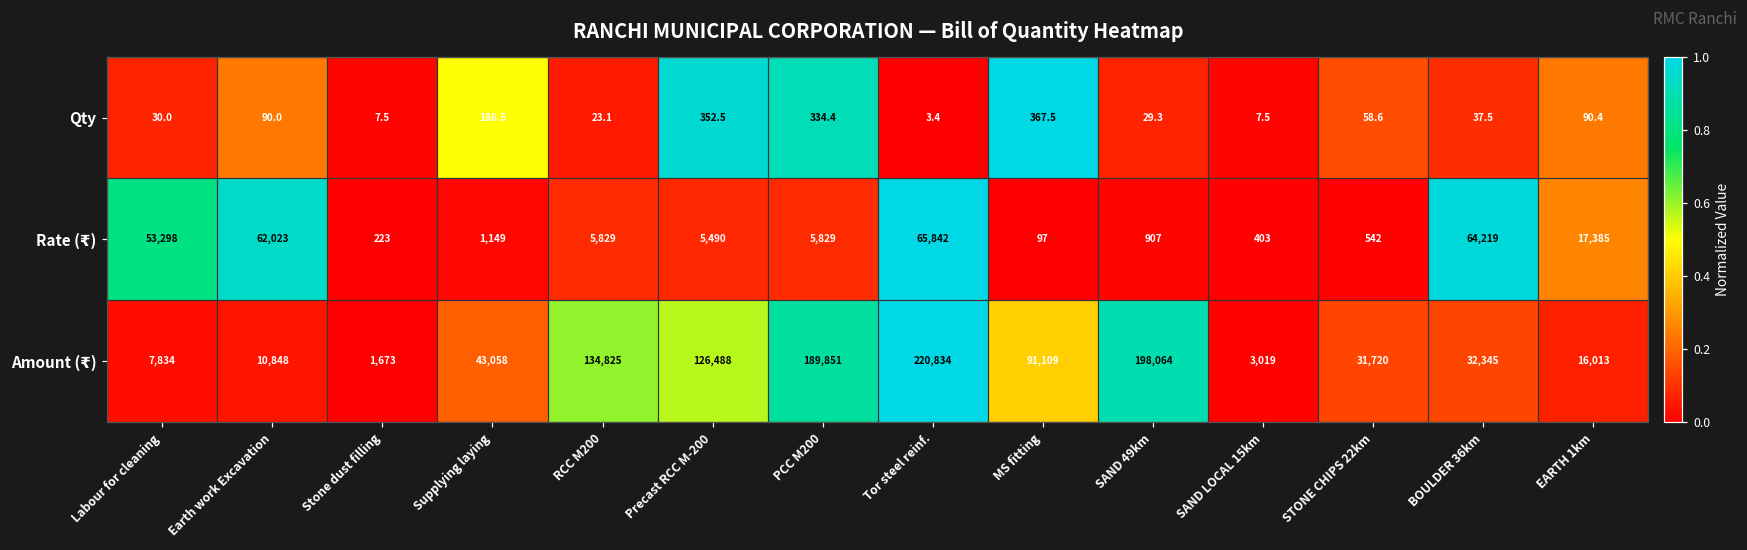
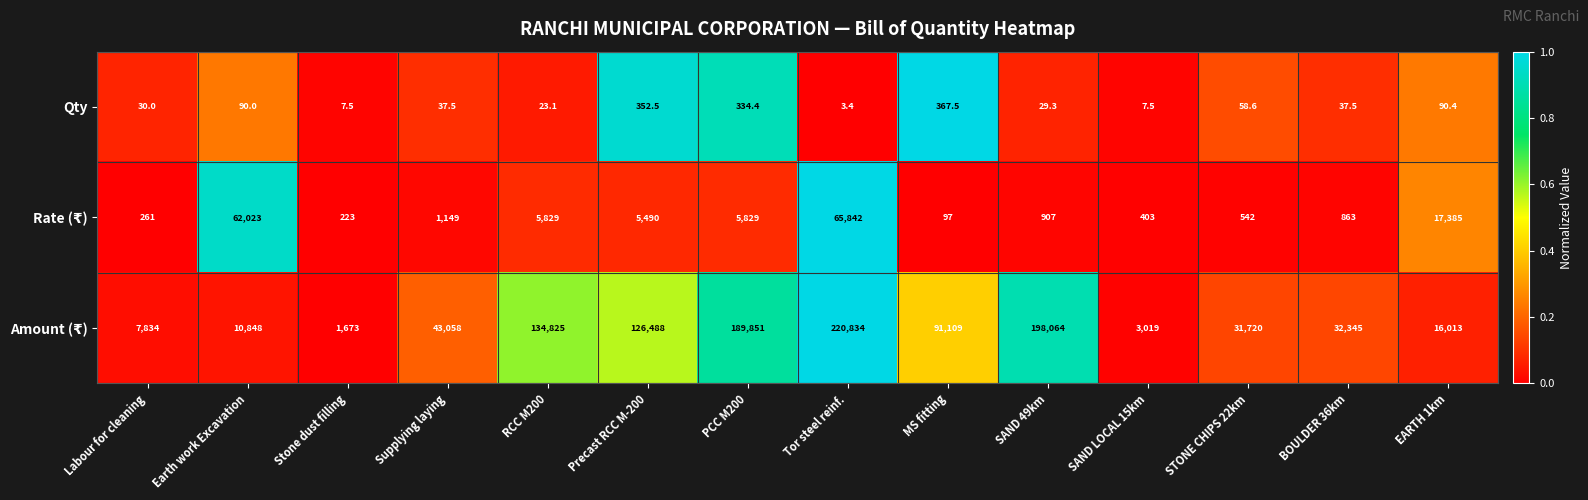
  {
    "Qty": {
      "Labour for cleaning": "30.0",
      "Earth work Excavation": "90.0",
      "Stone dust filling": "7.5",
-     "Supplying laying": "186.5",
+     "Supplying laying": "37.5",
      "RCC M200": "23.1",
      "Precast RCC M-200": "352.5",
      "PCC M200": "334.4",
      "Tor steel reinf.": "3.4",
      "MS fitting": "367.5",
      "SAND 49km": "29.3",
      "SAND LOCAL 15km": "7.5",
      "STONE CHIPS 22km": "58.6",
      "BOULDER 36km": "37.5",
      "EARTH 1km": "90.4"
    },
    "Rate (₹)": {
-     "Labour for cleaning": "53,298",
+     "Labour for cleaning": "261",
      "Earth work Excavation": "62,023",
      "Stone dust filling": "223",
      "Supplying laying": "1,149",
      "RCC M200": "5,829",
      "Precast RCC M-200": "5,490",
      "PCC M200": "5,829",
      "Tor steel reinf.": "65,842",
      "MS fitting": "97",
      "SAND 49km": "907",
      "SAND LOCAL 15km": "403",
      "STONE CHIPS 22km": "542",
-     "BOULDER 36km": "64,219",
+     "BOULDER 36km": "863",
      "EARTH 1km": "17,385"
    },
    "Amount (₹)": {
      "Labour for cleaning": "7,834",
      "Earth work Excavation": "10,848",
      "Stone dust filling": "1,673",
      "Supplying laying": "43,058",
      "RCC M200": "134,825",
      "Precast RCC M-200": "126,488",
      "PCC M200": "189,851",
      "Tor steel reinf.": "220,834",
      "MS fitting": "91,109",
      "SAND 49km": "198,064",
      "SAND LOCAL 15km": "3,019",
      "STONE CHIPS 22km": "31,720",
      "BOULDER 36km": "32,345",
      "EARTH 1km": "16,013"
    }
  }
